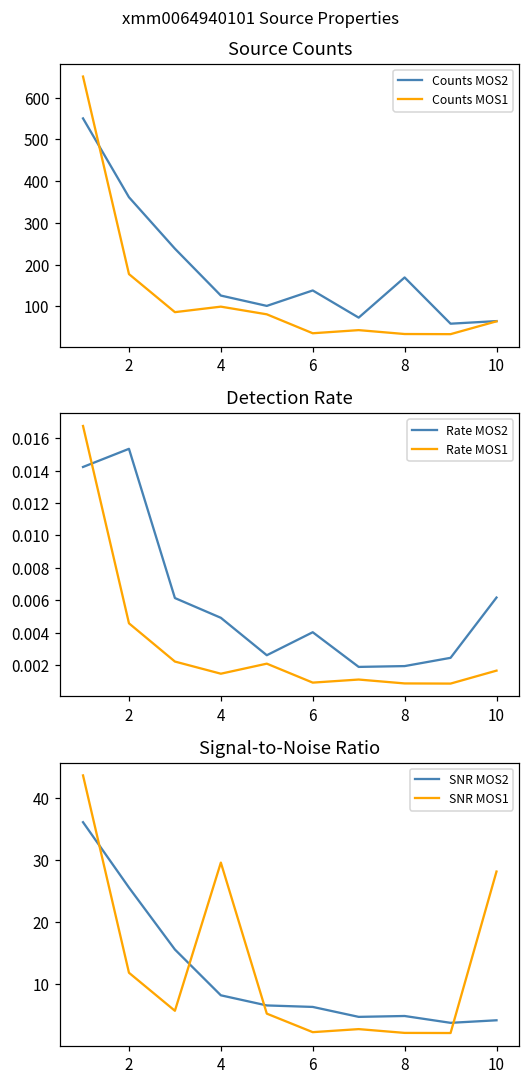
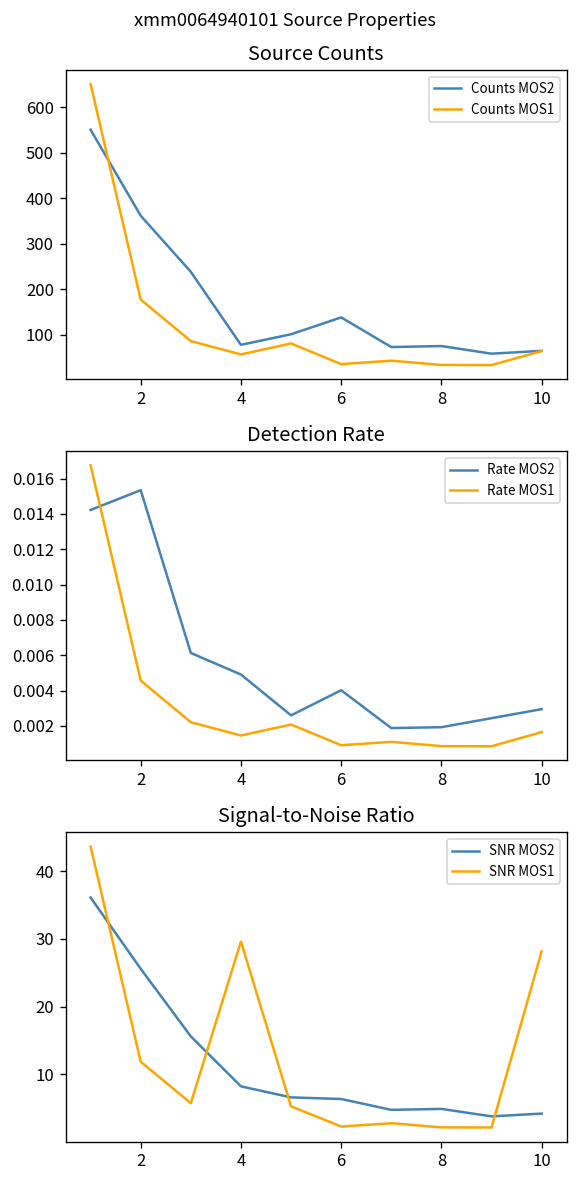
  {
    "Source Counts": {
      "Counts MOS2": {
        "2": 360,
-       "4": 130,
+       "4": 80,
        "6": 140,
-       "8": 170
+       "8": 70
      },
      "Counts MOS1": {
        "2": 180,
-       "4": 100,
+       "4": 60,
        "6": 40,
        "8": 30
      }
    },
    "Detection Rate": {
      "Rate MOS2": {
        "2": 0.0153,
        "4": 0.0049,
        "6": 0.0040,
        "8": 0.0019,
-       "10": 0.0062
+       "10": 0.0030
      },
      "Rate MOS1": {
        "2": 0.0046,
        "4": 0.0015,
        "6": 0.0009,
        "8": 0.0009,
        "10": 0.0017
      }
    },
    "Signal-to-Noise Ratio": {
      "SNR MOS2": {
        "2": 26,
        "4": 8,
        "6": 6,
        "8": 5,
        "10": 4
      },
      "SNR MOS1": {
        "2": 12,
        "4": 30,
        "6": 2,
        "8": 2,
        "10": 28
      }
    }
  }
